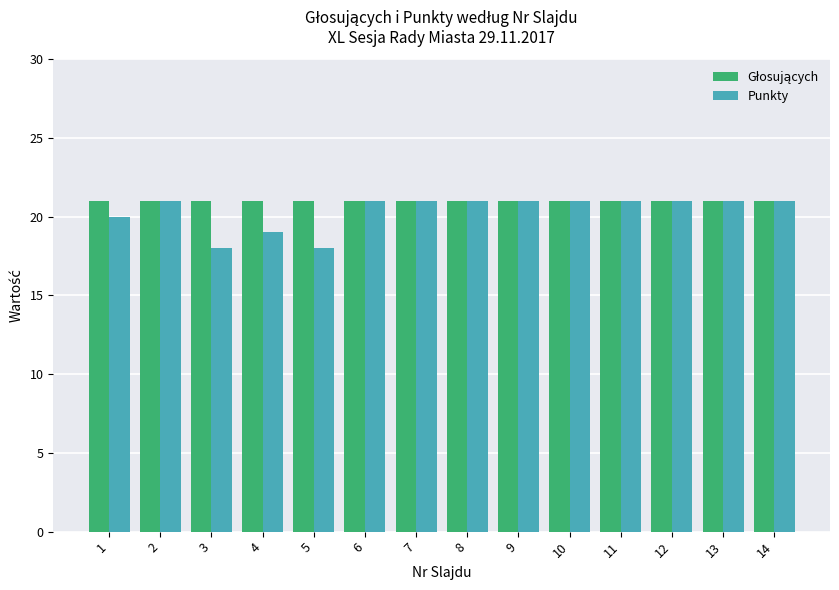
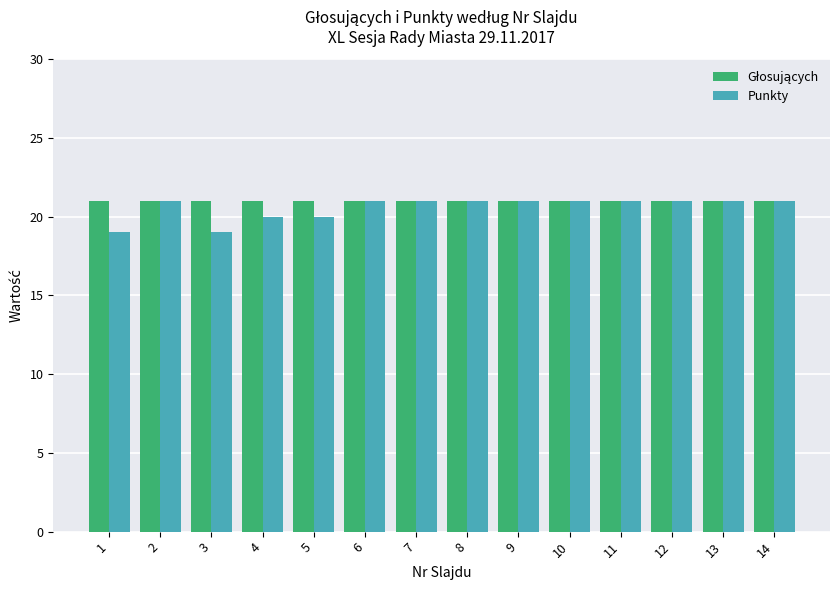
  {
    "Głosujących": {
      "1": 21,
      "2": 21,
      "3": 21,
      "4": 21,
      "5": 21,
      "6": 21,
      "7": 21,
      "8": 21,
      "9": 21,
      "10": 21,
      "11": 21,
      "12": 21,
      "13": 21,
      "14": 21
    },
    "Punkty": {
-     "1": 20,
+     "1": 19,
      "2": 21,
-     "3": 18,
-     "4": 19,
-     "5": 18,
+     "3": 19,
+     "4": 20,
+     "5": 20,
      "6": 21,
      "7": 21,
      "8": 21,
      "9": 21,
      "10": 21,
      "11": 21,
      "12": 21,
      "13": 21,
      "14": 21
    }
  }
